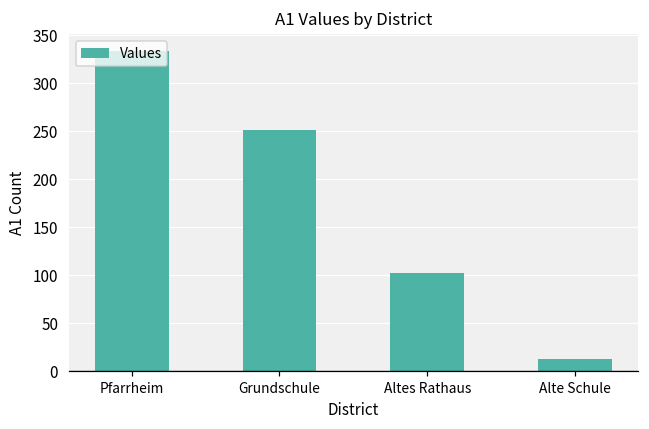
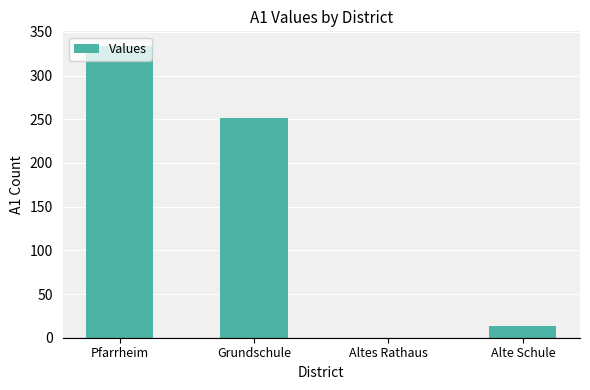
  {
    "Grundschule": 250,
-   "Altes Rathaus": 100,
+   "Altes Rathaus": 0,
    "Alte Schule": 10
  }
